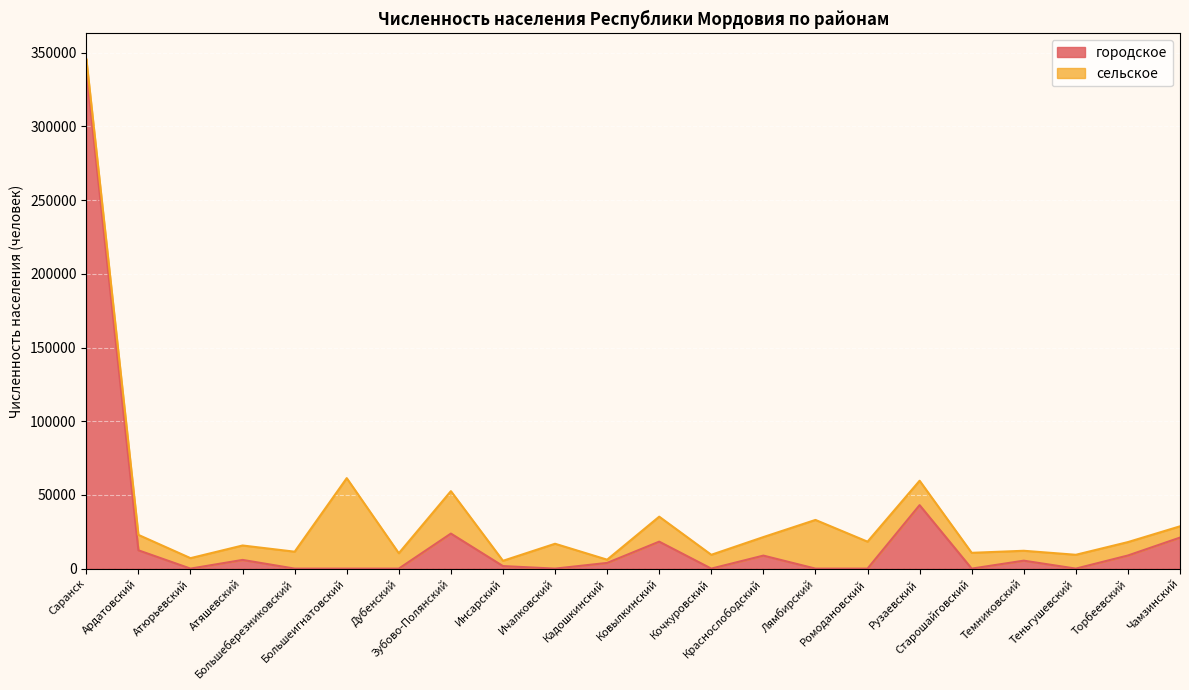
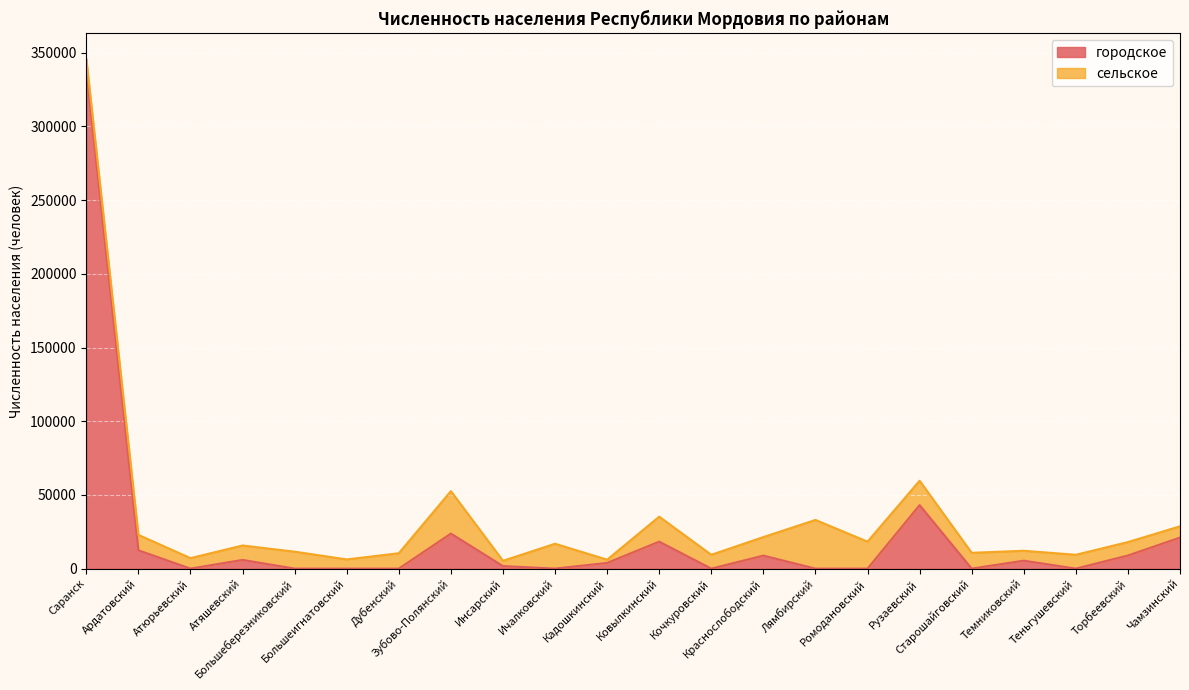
  {
    "городское": {
      "Саранск": 338000,
      "Ардатовский": 12000,
      "Атюрьевский": 0,
      "Атяшевский": 6000,
      "Большеберезниковский": 0,
      "Большеигнатовский": 0,
      "Дубенский": 0,
      "Зубово-Полянский": 24000,
      "Инсарский": 2000,
      "Ичалковский": 0,
      "Кадошкинский": 4000,
      "Ковылкинский": 18000,
      "Кочкуровский": 0,
      "Краснослободский": 9000,
      "Лямбирский": 0,
      "Ромодановский": 0,
      "Рузаевский": 43000,
      "Старошайговский": 0,
      "Темниковский": 5000,
      "Теньгушевский": 0,
      "Торбеевский": 9000,
      "Чамзинский": 21000
    },
    "сельское": {
      "Саранск": 8000,
      "Ардатовский": 10000,
      "Атюрьевский": 7000,
      "Атяшевский": 10000,
      "Большеберезниковский": 11000,
-     "Большеигнатовский": 61000,
+     "Большеигнатовский": 6000,
      "Дубенский": 10000,
      "Зубово-Полянский": 29000,
      "Инсарский": 4000,
      "Ичалковский": 17000,
      "Кадошкинский": 2000,
      "Ковылкинский": 17000,
      "Кочкуровский": 9000,
      "Краснослободский": 13000,
      "Лямбирский": 33000,
      "Ромодановский": 18000,
      "Рузаевский": 17000,
      "Старошайговский": 11000,
      "Темниковский": 7000,
      "Теньгушевский": 9000,
      "Торбеевский": 9000,
      "Чамзинский": 8000
    }
  }
